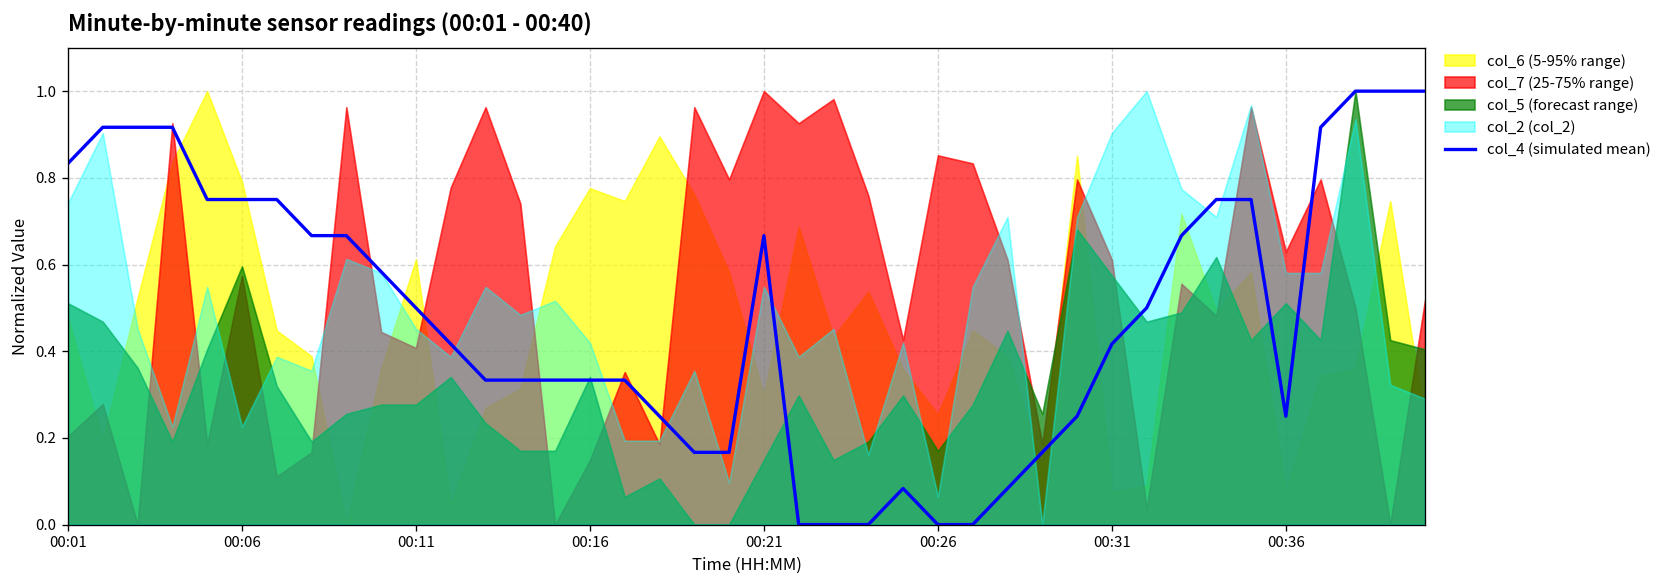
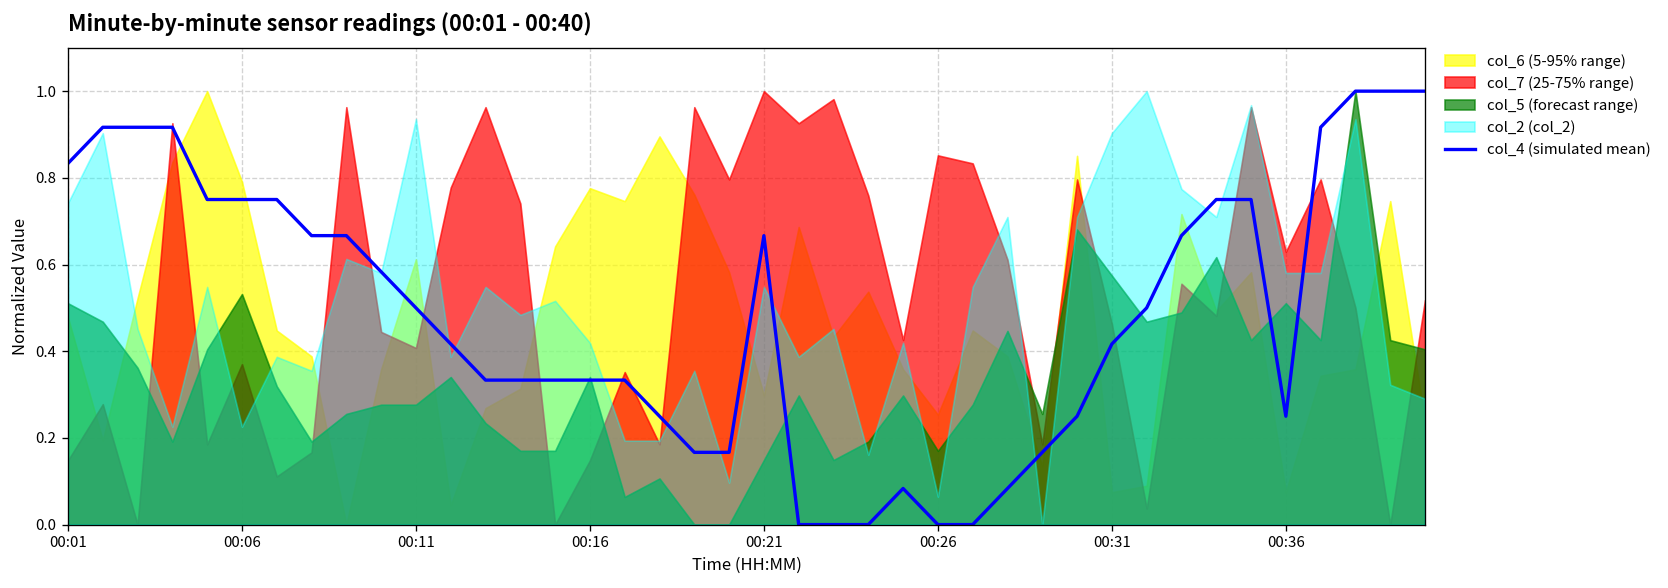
  {
    "col_4 (simulated mean)": {
      "00:01": 0.83,
      "00:06": 0.75,
      "00:11": 0.50,
      "00:16": 0.33,
      "00:21": 0.67,
      "00:26": 0.00,
      "00:31": 0.42,
      "00:36": 0.25
    },
    "col_6 (5-95% range)": {
      "00:01": 0.48,
      "00:06": 0.79,
      "00:11": 0.61,
      "00:16": 0.78,
      "00:21": 0.30,
      "00:26": 0.25,
      "00:31": 0.07,
      "00:36": 0.07
    },
    "col_7 (25-75% range)": {
-     "00:01": 0.20,
-     "00:06": 0.57,
+     "00:01": 0.15,
+     "00:06": 0.37,
      "00:11": 0.41,
      "00:16": 0.15,
      "00:21": 1.00,
      "00:26": 0.85,
-     "00:31": 0.61,
+     "00:31": 0.46,
      "00:36": 0.63
    },
    "col_5 (forecast range)": {
      "00:01": 0.51,
-     "00:06": 0.60,
+     "00:06": 0.53,
      "00:11": 0.28,
      "00:16": 0.34,
      "00:21": 0.15,
      "00:26": 0.17,
      "00:31": 0.57,
      "00:36": 0.51
    },
    "col_2 (col_2)": {
      "00:01": 0.74,
      "00:06": 0.23,
-     "00:11": 0.45,
+     "00:11": 0.94,
      "00:16": 0.42,
      "00:21": 0.55,
      "00:26": 0.06,
      "00:31": 0.90,
      "00:36": 0.58
    }
  }
